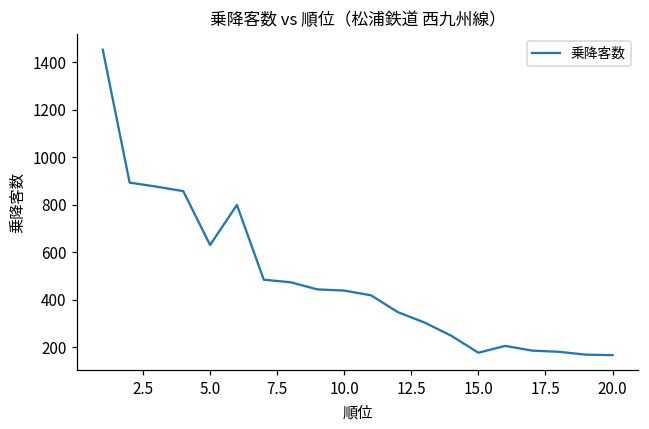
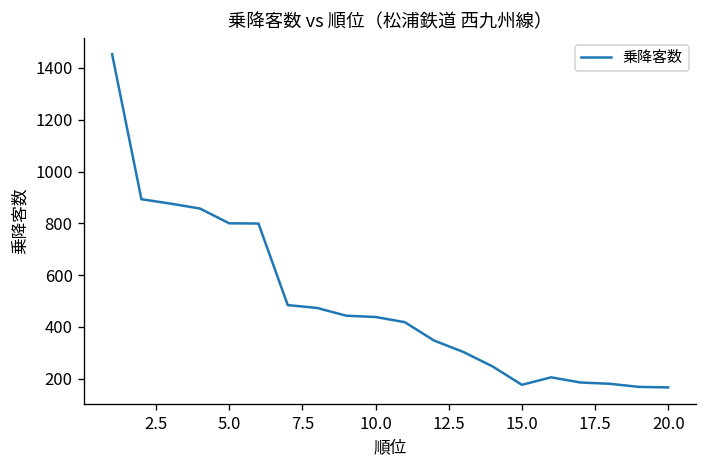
  {
-   "5.0": 630,
+   "5.0": 800,
    "10.0": 440,
    "15.0": 180,
    "20.0": 170
  }
